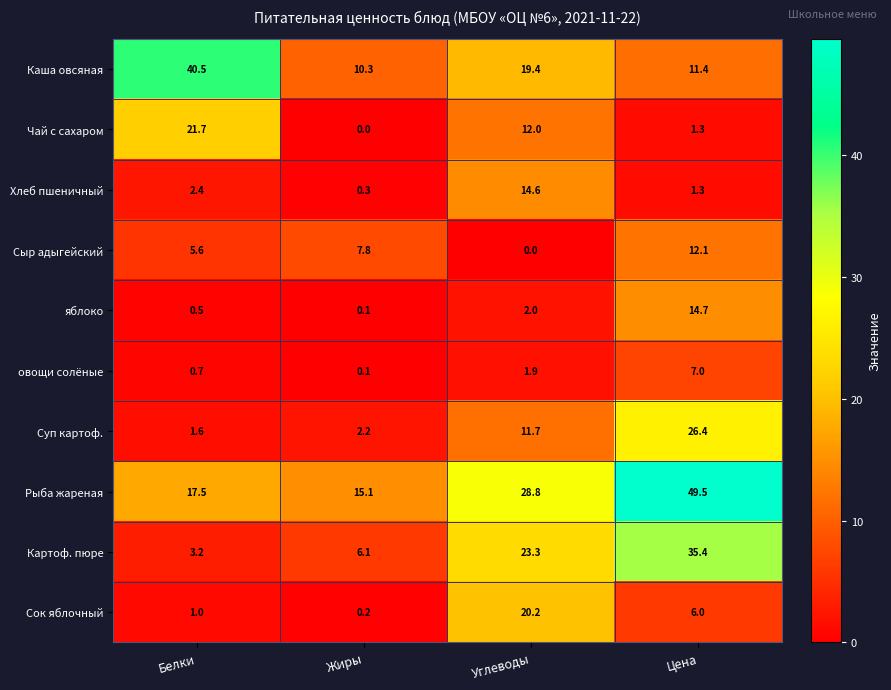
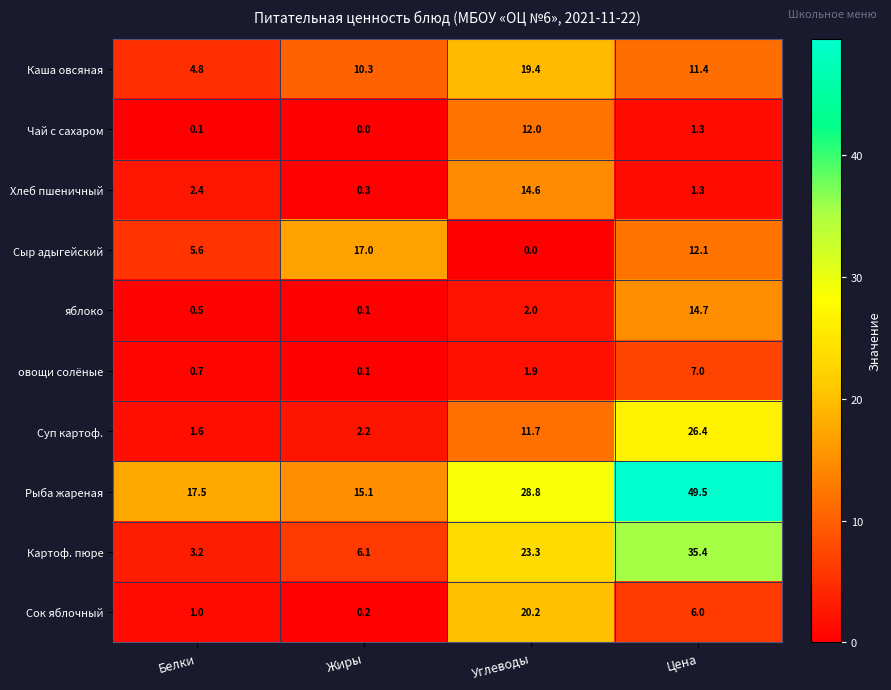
  {
    "Каша овсяная": {
-     "Белки": 40.5,
+     "Белки": 4.8,
      "Жиры": 10.3,
      "Углеводы": 19.4,
      "Цена": 11.4
    },
    "Чай с сахаром": {
-     "Белки": 21.7,
+     "Белки": 0.1,
      "Жиры": 0.0,
      "Углеводы": 12.0,
      "Цена": 1.3
    },
    "Хлеб пшеничный": {
      "Белки": 2.4,
      "Жиры": 0.3,
      "Углеводы": 14.6,
      "Цена": 1.3
    },
    "Сыр адыгейский": {
      "Белки": 5.6,
-     "Жиры": 7.8,
+     "Жиры": 17.0,
      "Углеводы": 0.0,
      "Цена": 12.1
    },
    "яблоко": {
      "Белки": 0.5,
      "Жиры": 0.1,
      "Углеводы": 2.0,
      "Цена": 14.7
    },
    "овощи солёные": {
      "Белки": 0.7,
      "Жиры": 0.1,
      "Углеводы": 1.9,
      "Цена": 7.0
    },
    "Суп картоф.": {
      "Белки": 1.6,
      "Жиры": 2.2,
      "Углеводы": 11.7,
      "Цена": 26.4
    },
    "Рыба жареная": {
      "Белки": 17.5,
      "Жиры": 15.1,
      "Углеводы": 28.8,
      "Цена": 49.5
    },
    "Картоф. пюре": {
      "Белки": 3.2,
      "Жиры": 6.1,
      "Углеводы": 23.3,
      "Цена": 35.4
    },
    "Сок яблочный": {
      "Белки": 1.0,
      "Жиры": 0.2,
      "Углеводы": 20.2,
      "Цена": 6.0
    }
  }
